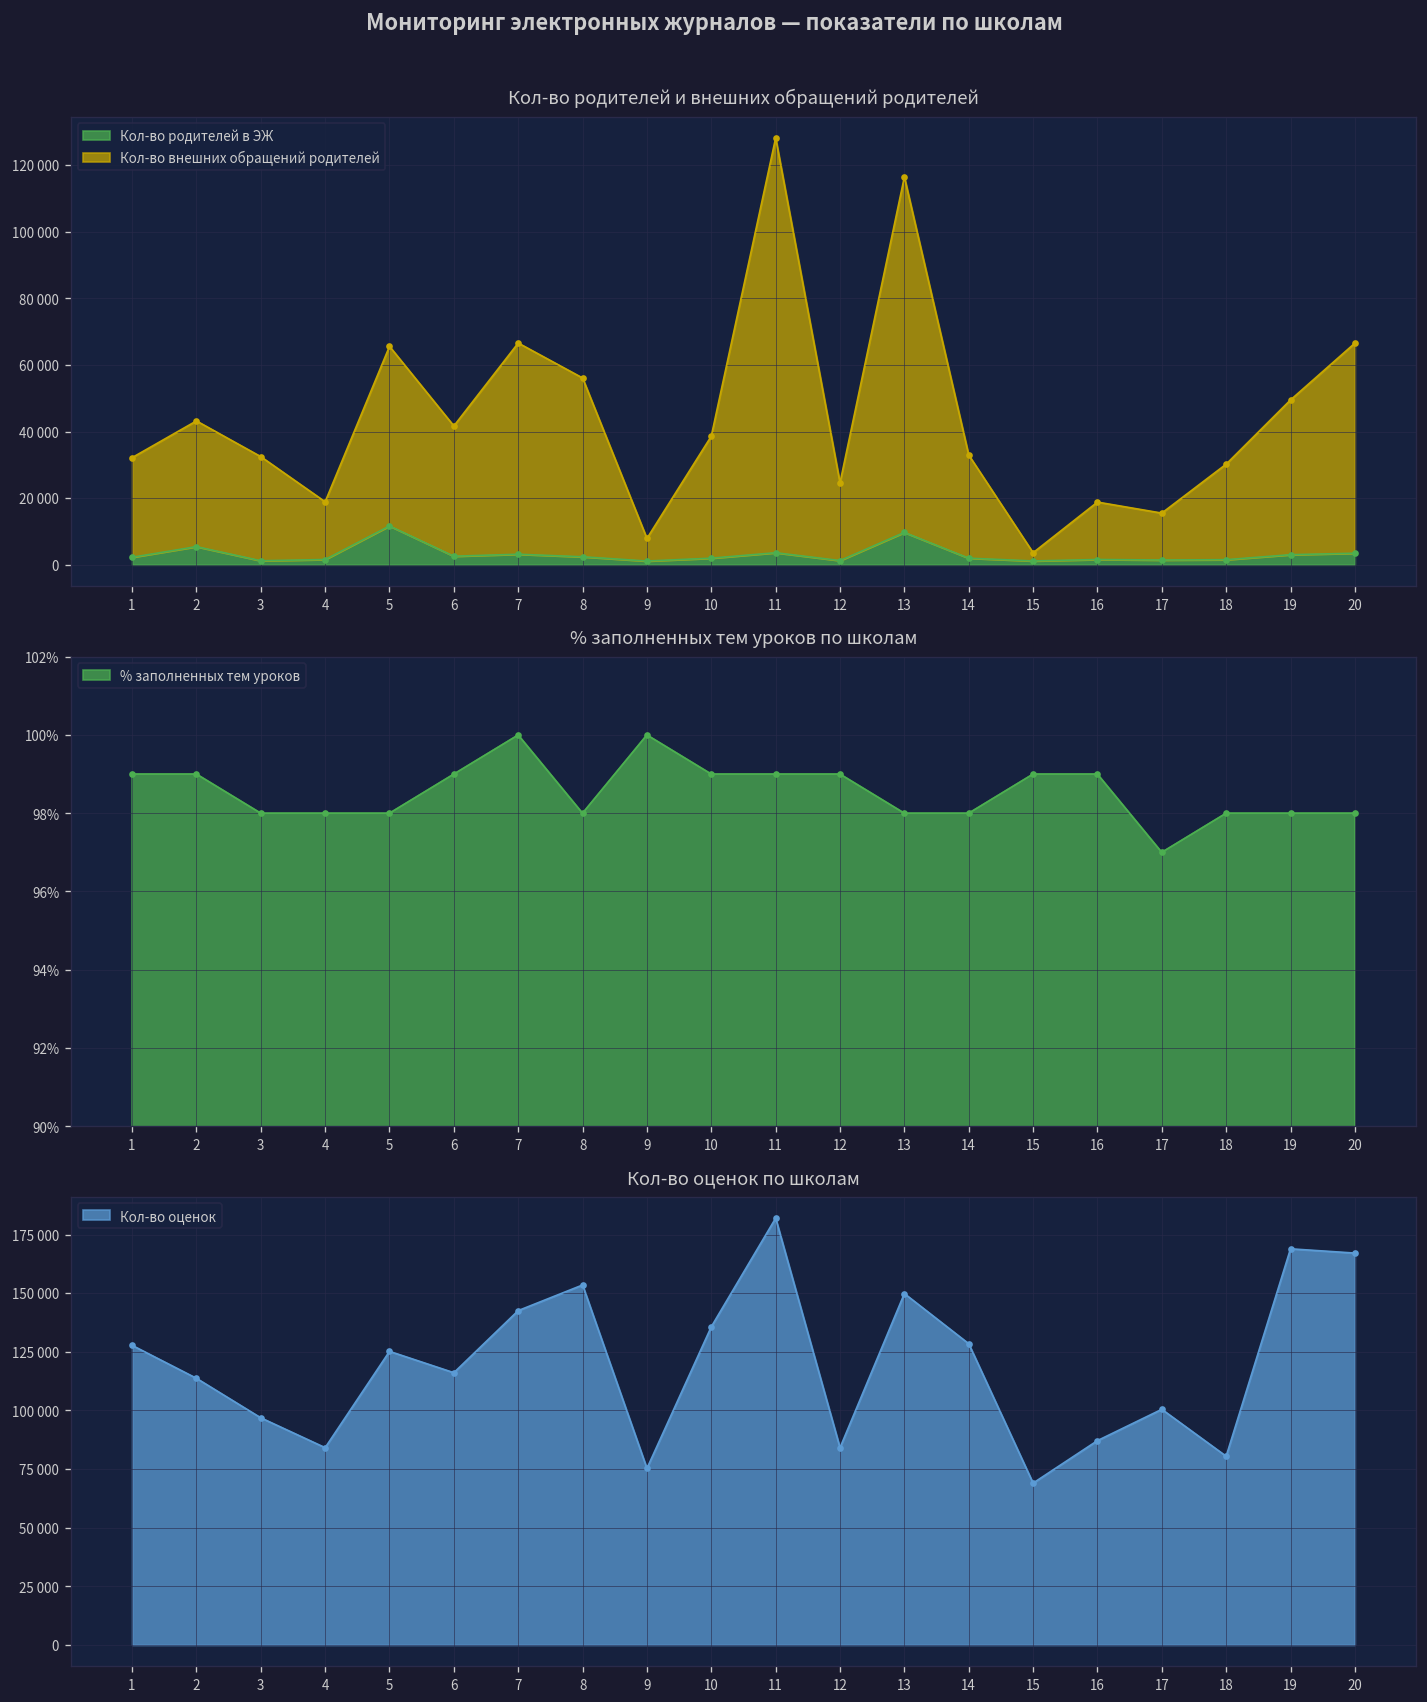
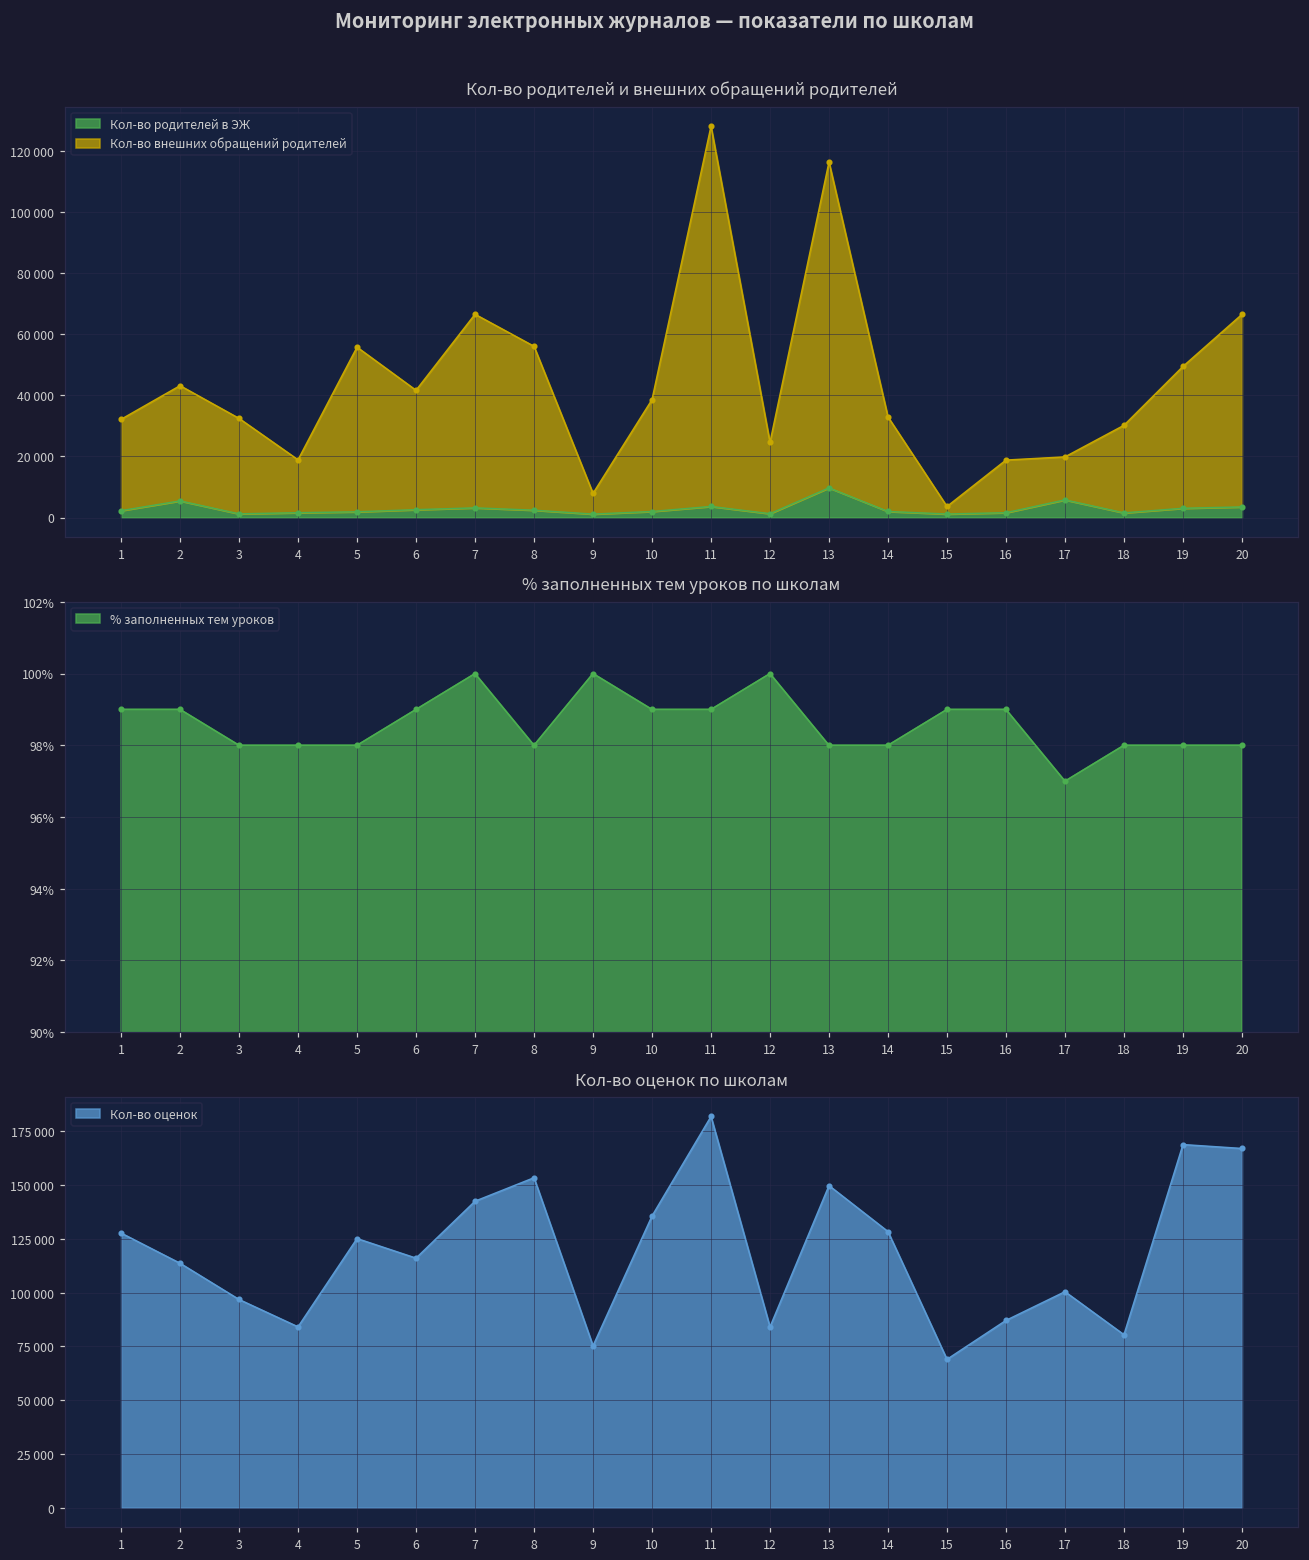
  {
    "Кол-во родителей и внешних обращений родителей": {
      "Кол-во родителей в ЭЖ": {
        "1": "2000",
        "2": "5000",
        "3": "1000",
        "4": "2000",
-       "5": "12000",
+       "5": "2000",
        "6": "3000",
        "7": "3000",
        "8": "2000",
        "9": "1000",
        "10": "2000",
        "11": "4000",
        "12": "1000",
        "13": "10000",
        "14": "2000",
        "15": "1000",
        "16": "2000",
-       "17": "1000",
+       "17": "6000",
        "18": "2000",
        "19": "3000",
        "20": "3000"
      },
      "Кол-во внешних обращений родителей": {
        "1": "30000",
        "2": "38000",
        "3": "31000",
        "4": "17000",
        "5": "54000",
        "6": "39000",
        "7": "63000",
        "8": "54000",
        "9": "7000",
        "10": "37000",
        "11": "125000",
        "12": "23000",
        "13": "107000",
        "14": "31000",
        "15": "2000",
        "16": "17000",
        "17": "14000",
        "18": "29000",
        "19": "46000",
        "20": "63000"
      }
    },
    "% заполненных тем уроков по школам": {
      "1": "99%",
      "2": "99%",
      "3": "98%",
      "4": "98%",
      "5": "98%",
      "6": "99%",
      "7": "100%",
      "8": "98%",
      "9": "100%",
      "10": "99%",
      "11": "99%",
-     "12": "99%",
+     "12": "100%",
      "13": "98%",
      "14": "98%",
      "15": "99%",
      "16": "99%",
      "17": "97%",
      "18": "98%",
      "19": "98%",
      "20": "98%"
    },
    "Кол-во оценок по школам": {
      "1": "128000",
      "2": "114000",
      "3": "97000",
      "4": "84000",
      "5": "125000",
      "6": "116000",
      "7": "143000",
      "8": "153000",
      "9": "75000",
      "10": "136000",
      "11": "182000",
      "12": "84000",
      "13": "150000",
      "14": "128000",
      "15": "69000",
      "16": "87000",
      "17": "100000",
      "18": "80000",
      "19": "169000",
      "20": "167000"
    }
  }
